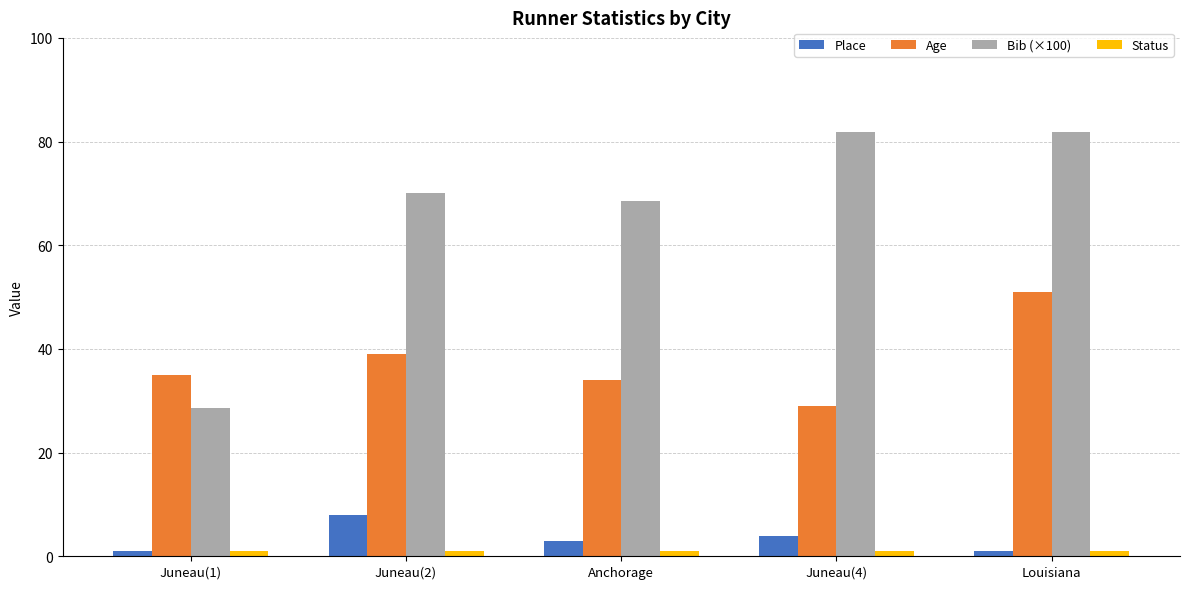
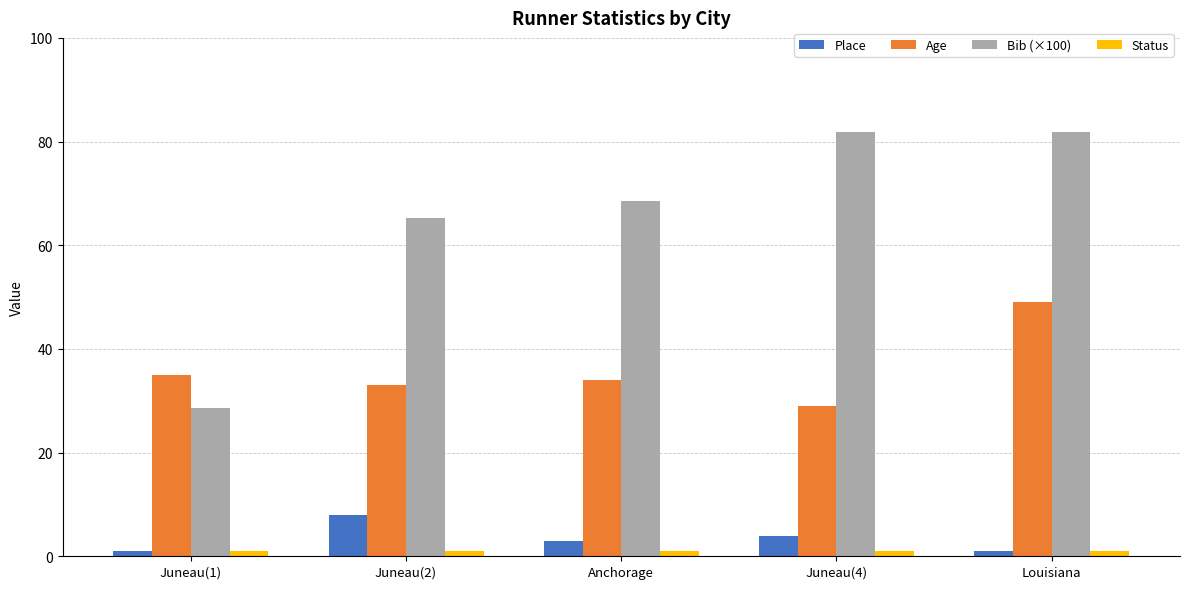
  {
    "Place": {
      "Juneau(1)": 1,
      "Juneau(2)": 8,
      "Anchorage": 3,
      "Juneau(4)": 4,
      "Louisiana": 1
    },
    "Age": {
      "Juneau(1)": 35,
-     "Juneau(2)": 39,
+     "Juneau(2)": 33,
      "Anchorage": 34,
      "Juneau(4)": 29,
-     "Louisiana": 51
+     "Louisiana": 49
    },
    "Bib (×100)": {
      "Juneau(1)": 29,
-     "Juneau(2)": 70,
+     "Juneau(2)": 65,
      "Anchorage": 69,
      "Juneau(4)": 82,
      "Louisiana": 82
    },
    "Status": {
      "Juneau(1)": 1,
      "Juneau(2)": 1,
      "Anchorage": 1,
      "Juneau(4)": 1,
      "Louisiana": 1
    }
  }
